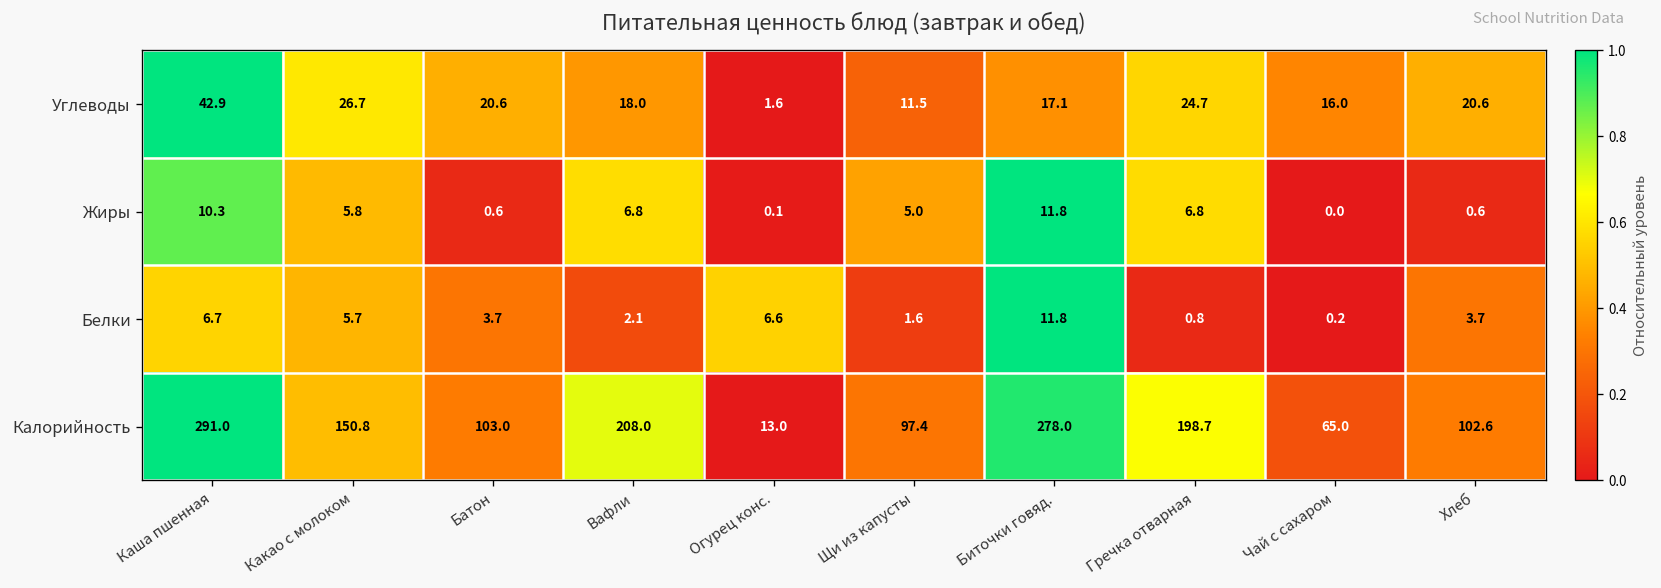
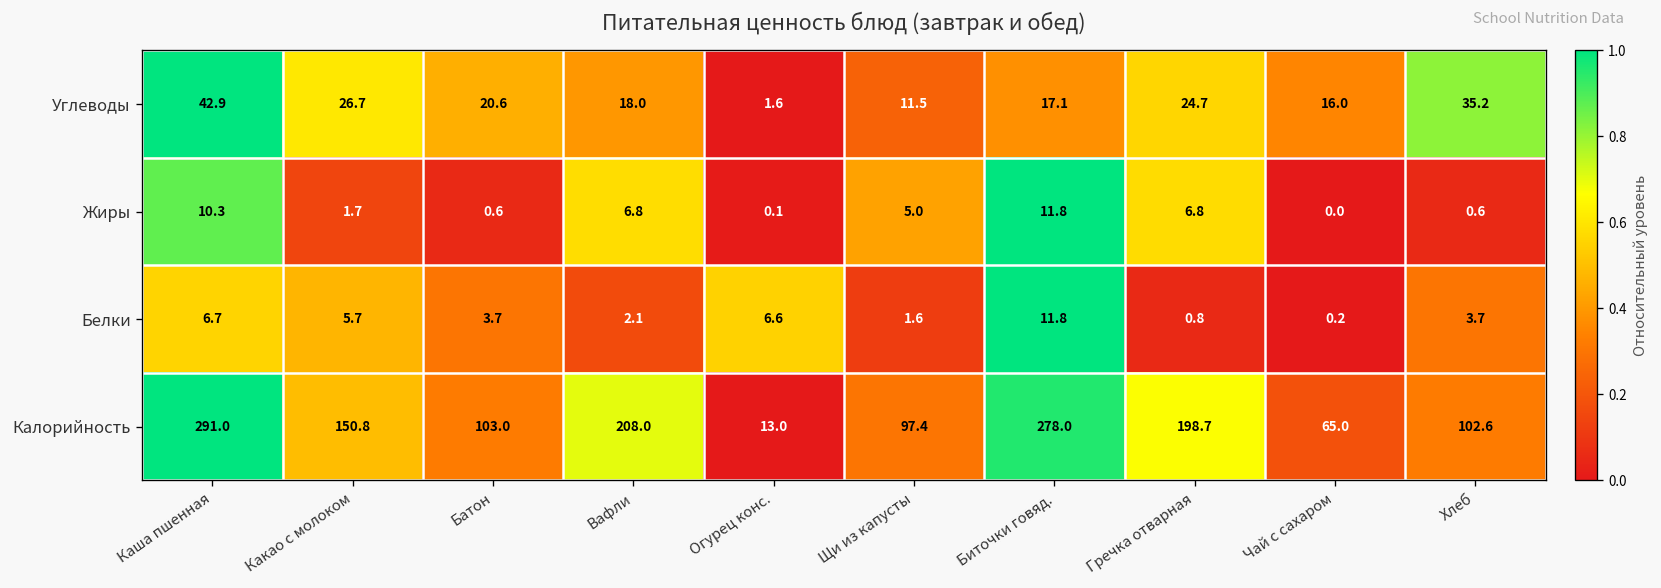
  {
    "Углеводы": {
      "Каша пшенная": 42.9,
      "Какао с молоком": 26.7,
      "Батон": 20.6,
      "Вафли": 18.0,
      "Огурец конс.": 1.6,
      "Щи из капусты": 11.5,
      "Биточки говяд.": 17.1,
      "Гречка отварная": 24.7,
      "Чай с сахаром": 16.0,
-     "Хлеб": 20.6
+     "Хлеб": 35.2
    },
    "Жиры": {
      "Каша пшенная": 10.3,
-     "Какао с молоком": 5.8,
+     "Какао с молоком": 1.7,
      "Батон": 0.6,
      "Вафли": 6.8,
      "Огурец конс.": 0.1,
      "Щи из капусты": 5.0,
      "Биточки говяд.": 11.8,
      "Гречка отварная": 6.8,
      "Чай с сахаром": 0.0,
      "Хлеб": 0.6
    },
    "Белки": {
      "Каша пшенная": 6.7,
      "Какао с молоком": 5.7,
      "Батон": 3.7,
      "Вафли": 2.1,
      "Огурец конс.": 6.6,
      "Щи из капусты": 1.6,
      "Биточки говяд.": 11.8,
      "Гречка отварная": 0.8,
      "Чай с сахаром": 0.2,
      "Хлеб": 3.7
    },
    "Калорийность": {
      "Каша пшенная": 291.0,
      "Какао с молоком": 150.8,
      "Батон": 103.0,
      "Вафли": 208.0,
      "Огурец конс.": 13.0,
      "Щи из капусты": 97.4,
      "Биточки говяд.": 278.0,
      "Гречка отварная": 198.7,
      "Чай с сахаром": 65.0,
      "Хлеб": 102.6
    }
  }
